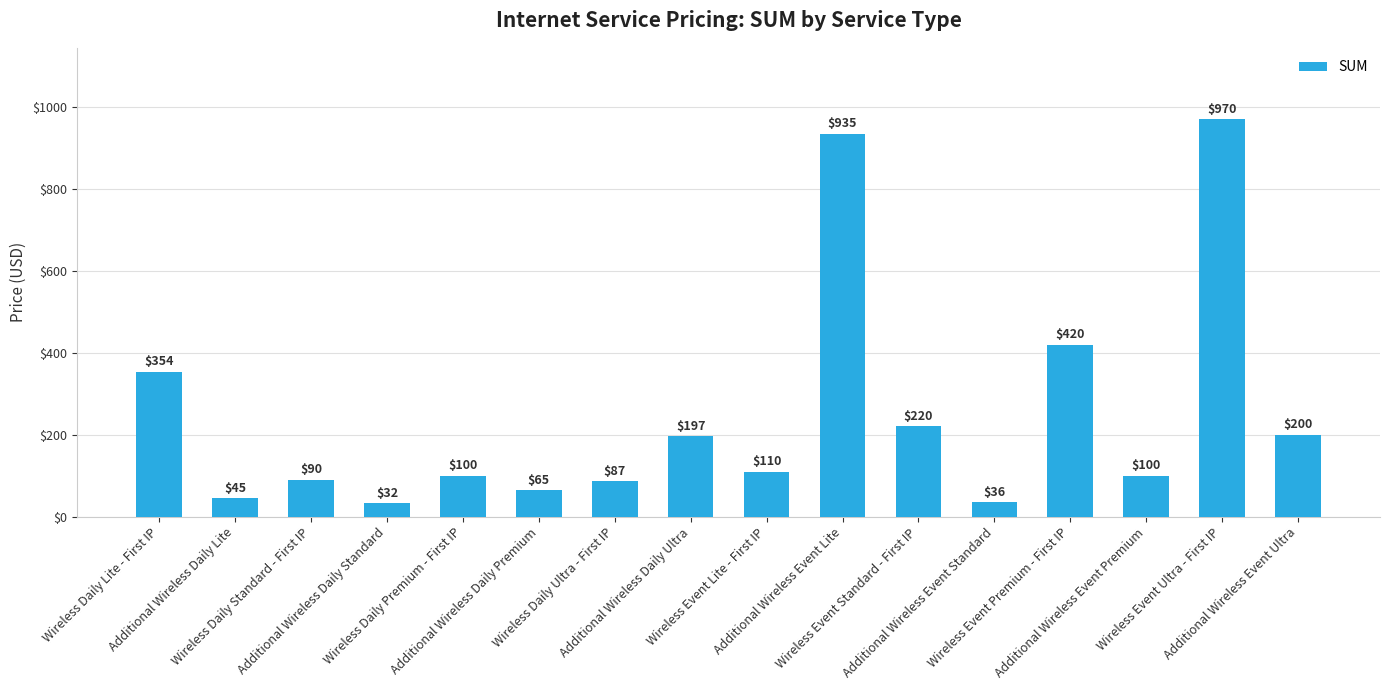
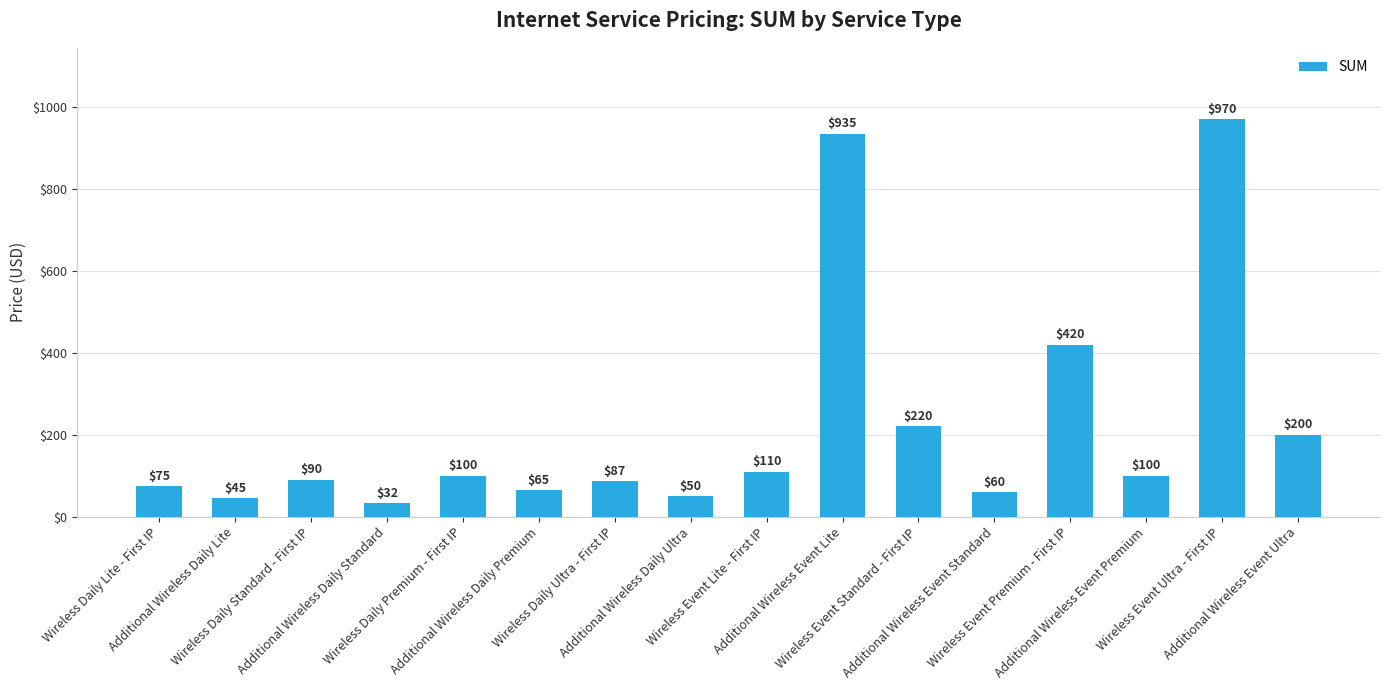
  {
-   "Wireless Daily Lite - First IP": "$354",
+   "Wireless Daily Lite - First IP": "$75",
    "Additional Wireless Daily Lite": "$45",
    "Wireless Daily Standard - First IP": "$90",
    "Additional Wireless Daily Standard": "$32",
    "Wireless Daily Premium - First IP": "$100",
    "Additional Wireless Daily Premium": "$65",
    "Wireless Daily Ultra - First IP": "$87",
-   "Additional Wireless Daily Ultra": "$197",
+   "Additional Wireless Daily Ultra": "$50",
    "Wireless Event Lite - First IP": "$110",
    "Additional Wireless Event Lite": "$935",
    "Wireless Event Standard - First IP": "$220",
-   "Additional Wireless Event Standard": "$36",
+   "Additional Wireless Event Standard": "$60",
    "Wireless Event Premium - First IP": "$420",
    "Additional Wireless Event Premium": "$100",
    "Wireless Event Ultra - First IP": "$970",
    "Additional Wireless Event Ultra": "$200"
  }
